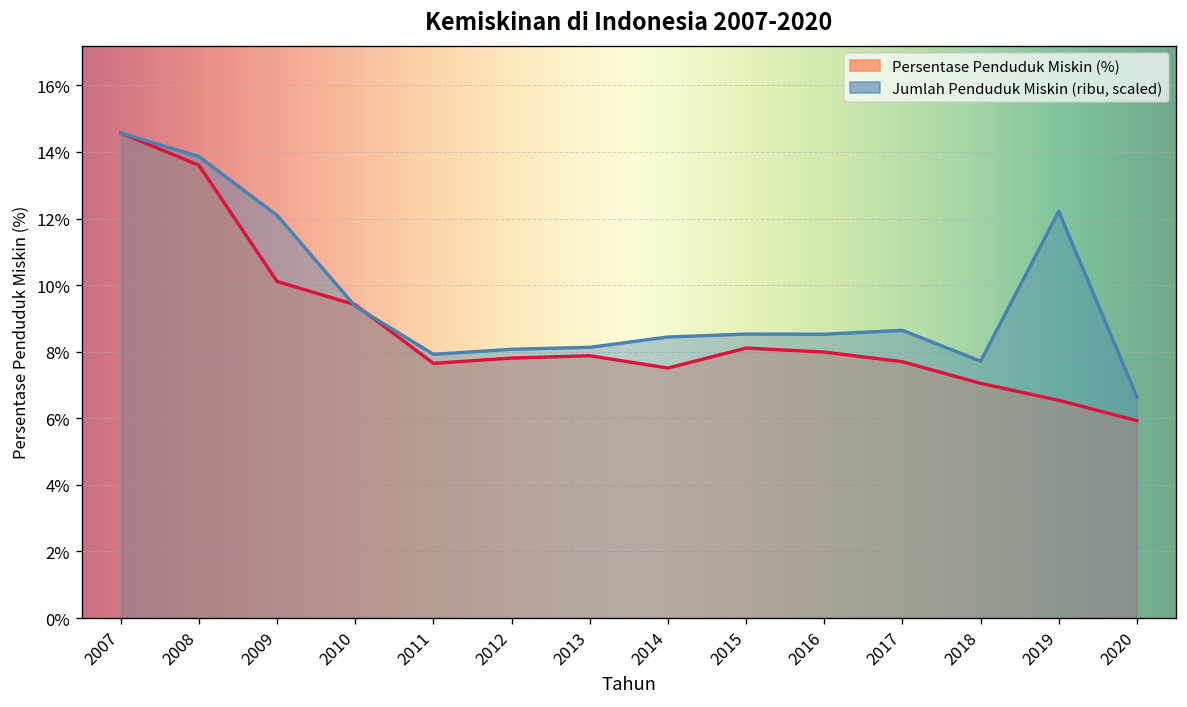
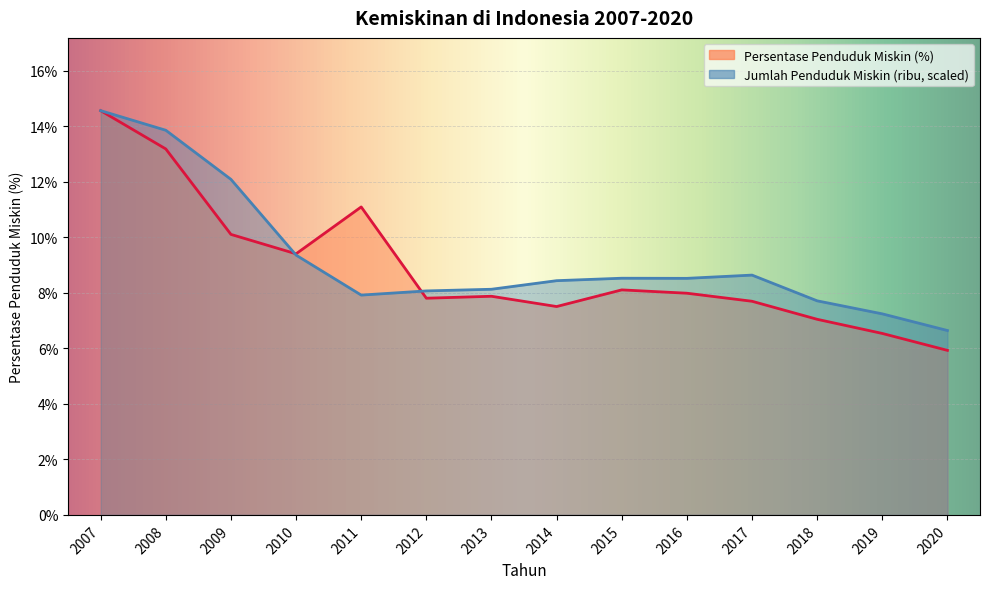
  {
    "Persentase Penduduk Miskin (%)": {
-     "2008": "13.6%",
+     "2008": "13.2%",
      "2009": "10.1%",
-     "2011": "7.7%",
+     "2011": "11.1%",
      "2012": "7.8%",
      "2013": "7.9%",
      "2014": "7.5%",
      "2015": "8.1%",
      "2016": "8.0%",
      "2017": "7.7%",
      "2018": "7.1%",
      "2019": "6.5%",
      "2020": "5.9%"
    },
    "Jumlah Penduduk Miskin (ribu, scaled)": {
      "2008": "13.9%",
      "2009": "12.1%",
      "2011": "7.9%",
      "2012": "8.1%",
      "2013": "8.1%",
      "2014": "8.4%",
      "2015": "8.5%",
      "2016": "8.5%",
      "2017": "8.6%",
      "2018": "7.7%",
-     "2019": "12.2%",
+     "2019": "7.2%",
      "2020": "6.6%"
    }
  }
